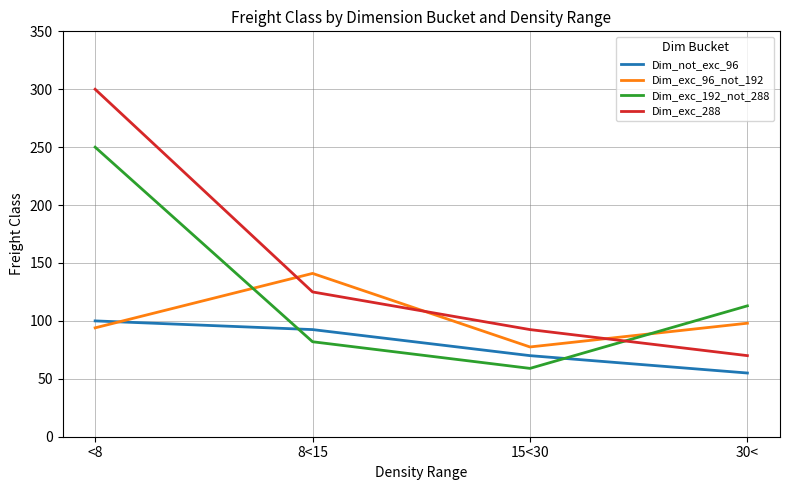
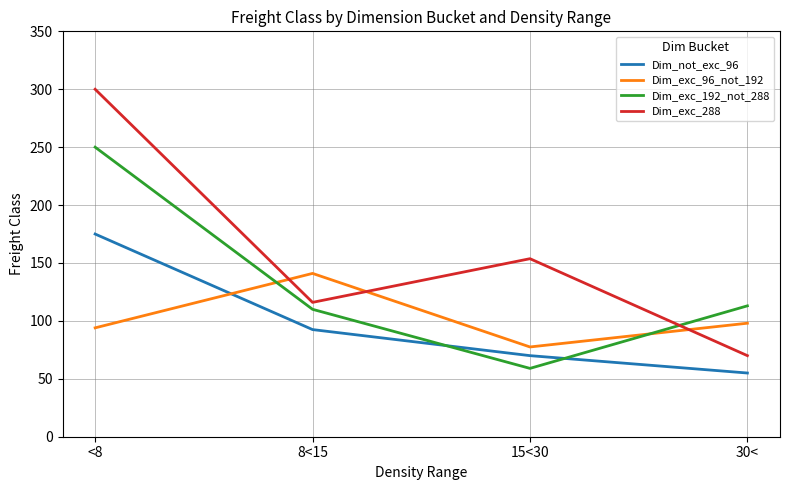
  {
    "Dim_not_exc_96": {
-     "<8": 100,
+     "<8": 175,
      "8<15": 93,
      "15<30": 70,
      "30<": 55
    },
    "Dim_exc_96_not_192": {
      "<8": 94,
      "8<15": 141,
      "15<30": 78,
      "30<": 98
    },
    "Dim_exc_192_not_288": {
      "<8": 250,
-     "8<15": 82,
+     "8<15": 110,
      "15<30": 59,
      "30<": 113
    },
    "Dim_exc_288": {
      "<8": 300,
-     "8<15": 125,
-     "15<30": 93,
+     "8<15": 116,
+     "15<30": 154,
      "30<": 70
    }
  }
